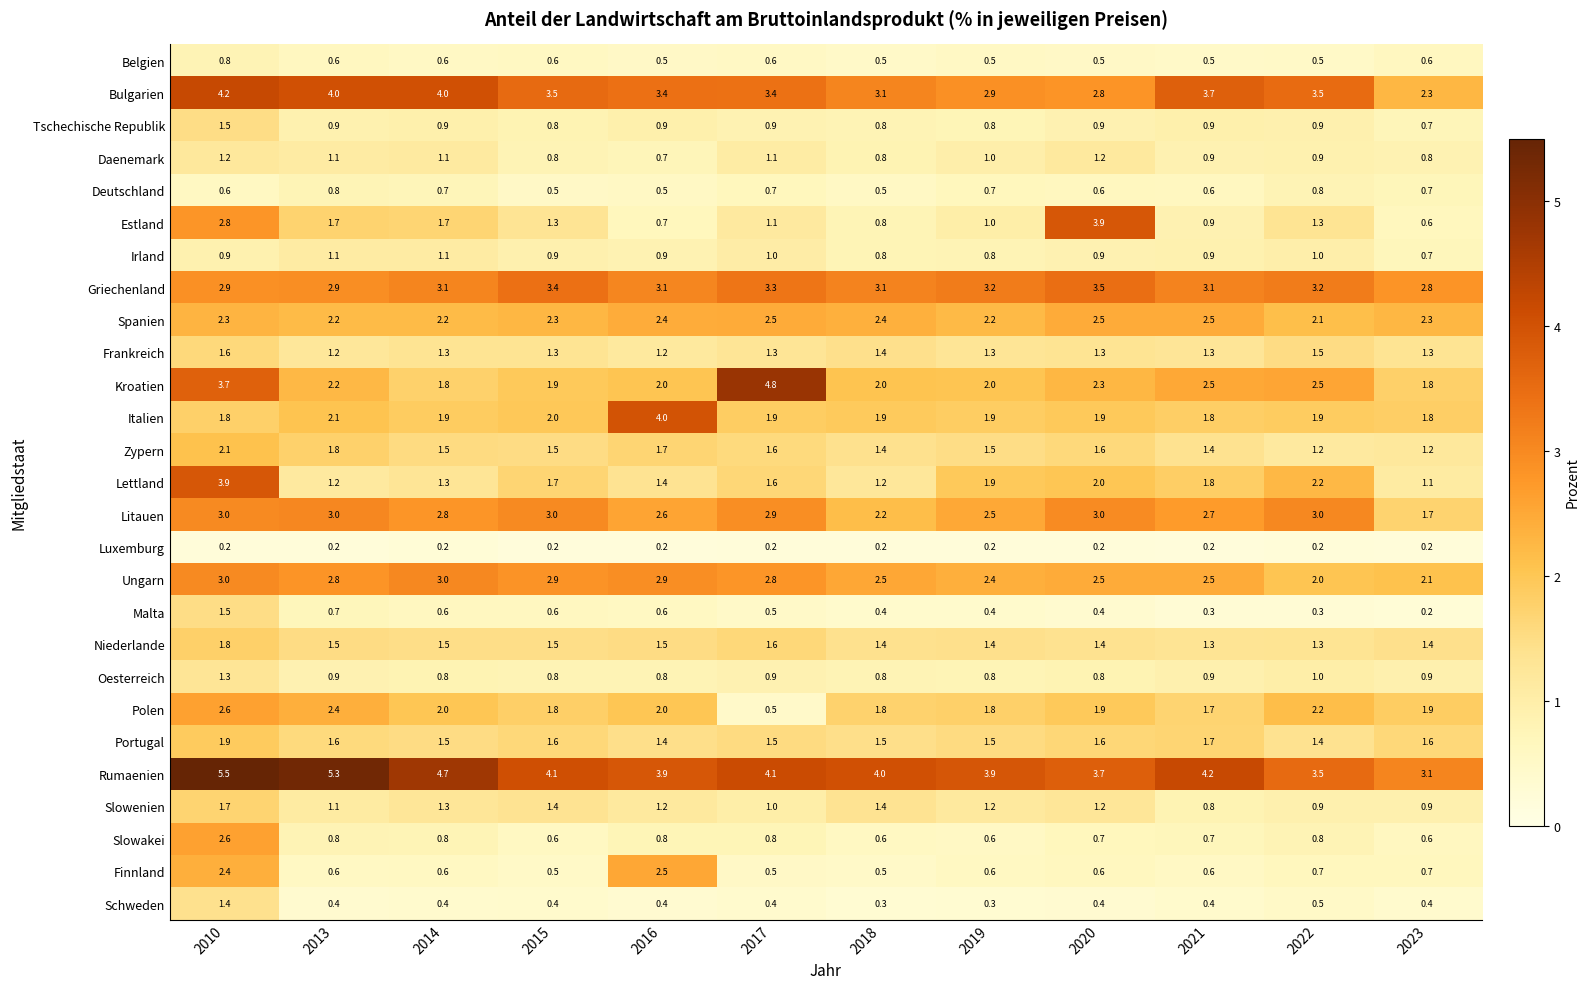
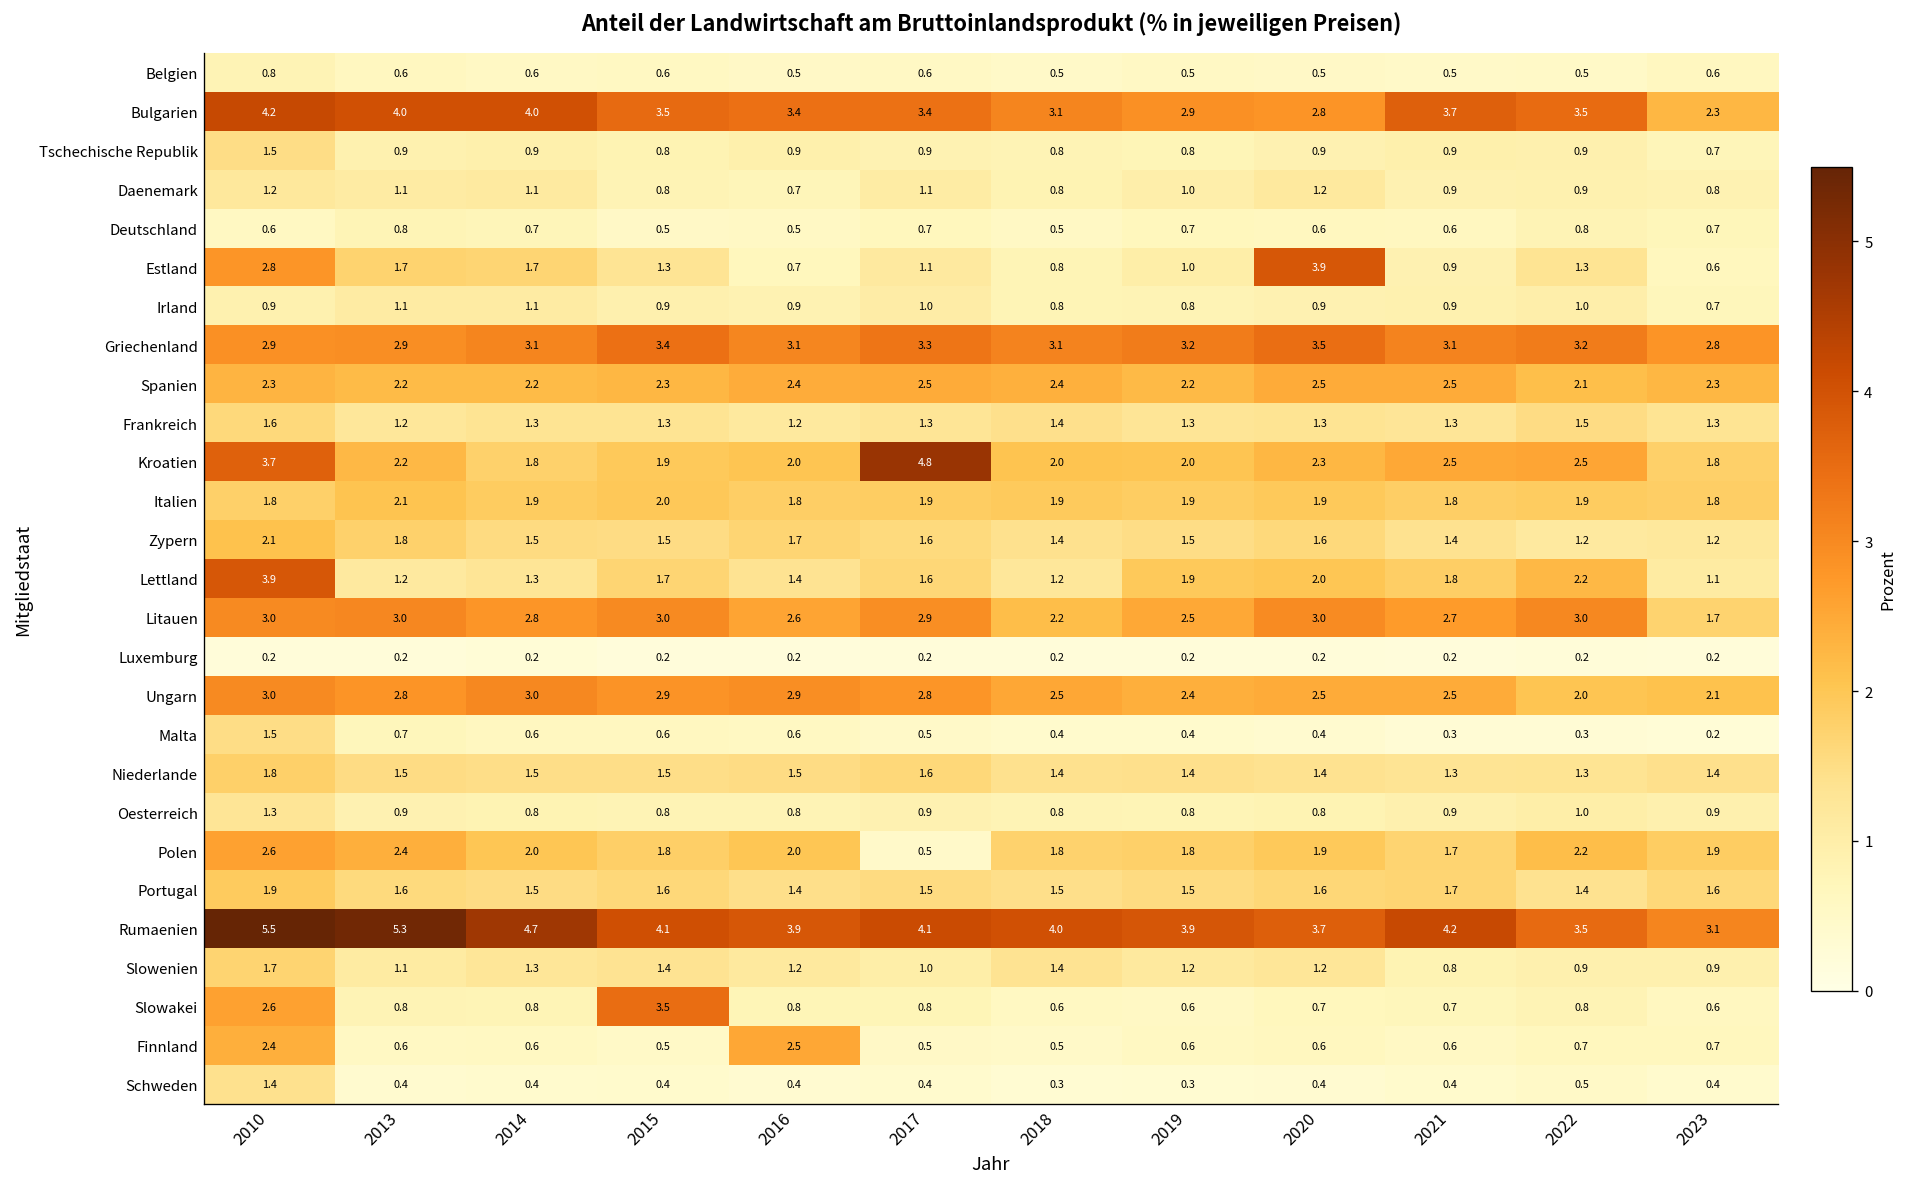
  {
    "Italien": {
      "2010": 1.8,
      "2013": 2.1,
      "2014": 1.9,
      "2015": 2.0,
-     "2016": 4.0,
+     "2016": 1.8,
      "2017": 1.9,
      "2018": 1.9,
      "2019": 1.9,
      "2020": 1.9,
      "2021": 1.8,
      "2022": 1.9,
      "2023": 1.8
    },
    "Slowakei": {
      "2010": 2.6,
      "2013": 0.8,
      "2014": 0.8,
-     "2015": 0.6,
+     "2015": 3.5,
      "2016": 0.8,
      "2017": 0.8,
      "2018": 0.6,
      "2019": 0.6,
      "2020": 0.7,
      "2021": 0.7,
      "2022": 0.8,
      "2023": 0.6
    }
  }
